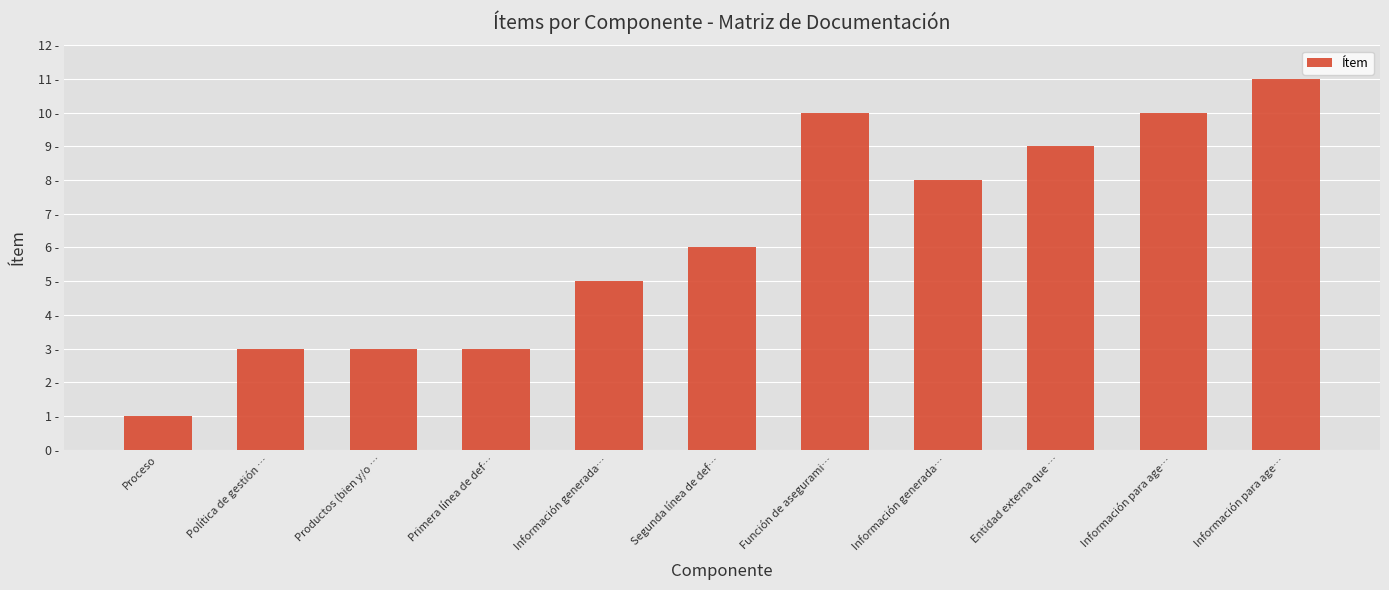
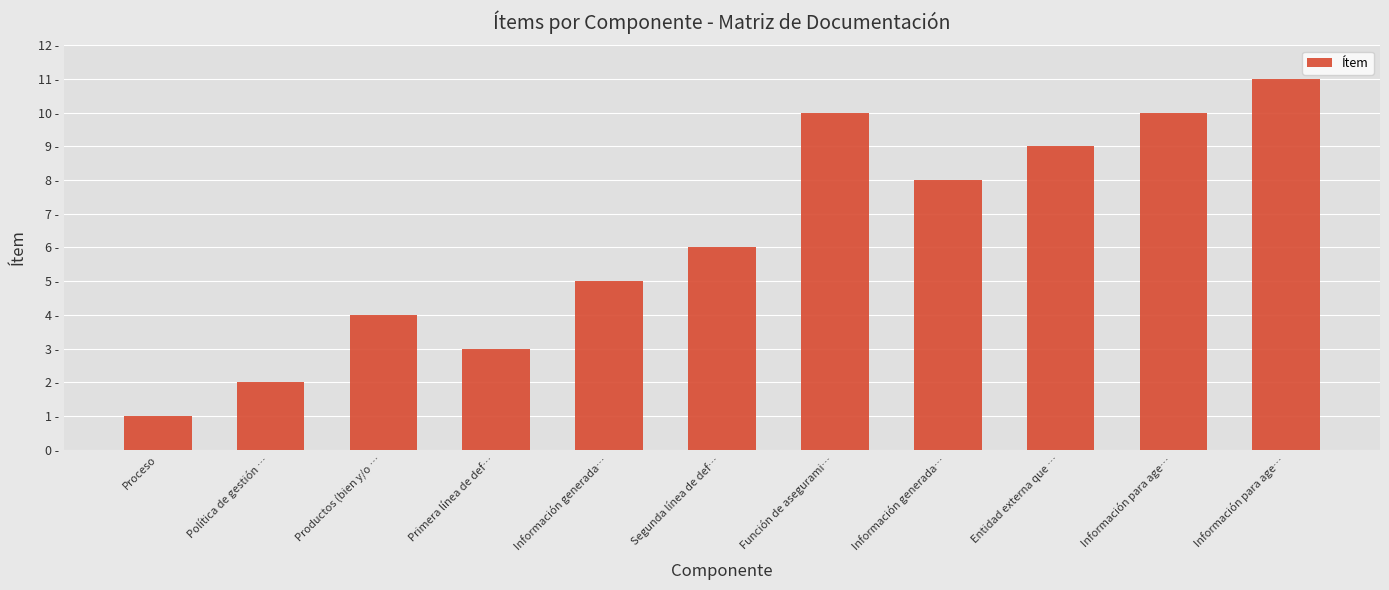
  {
    "Proceso": "1 -",
-   "Política de gestión …": "3 -",
-   "Productos (bien y/o …": "3 -",
+   "Política de gestión …": "2 -",
+   "Productos (bien y/o …": "4 -",
    "Primera línea de def…": "3 -",
    "Segunda línea de def…": "6 -",
    "Función de asegurami…": "10 -",
    "Entidad externa que …": "9 -"
  }
